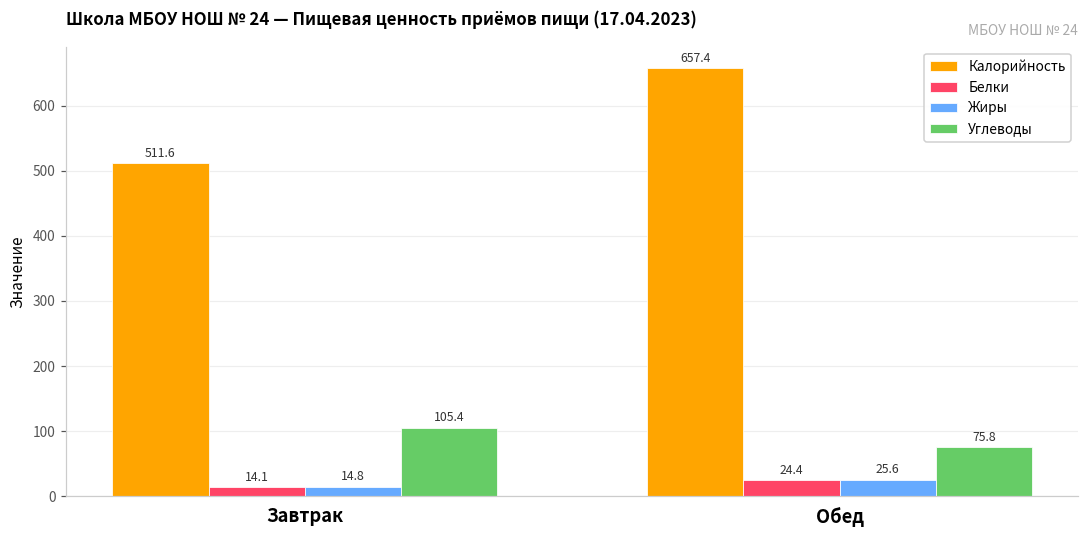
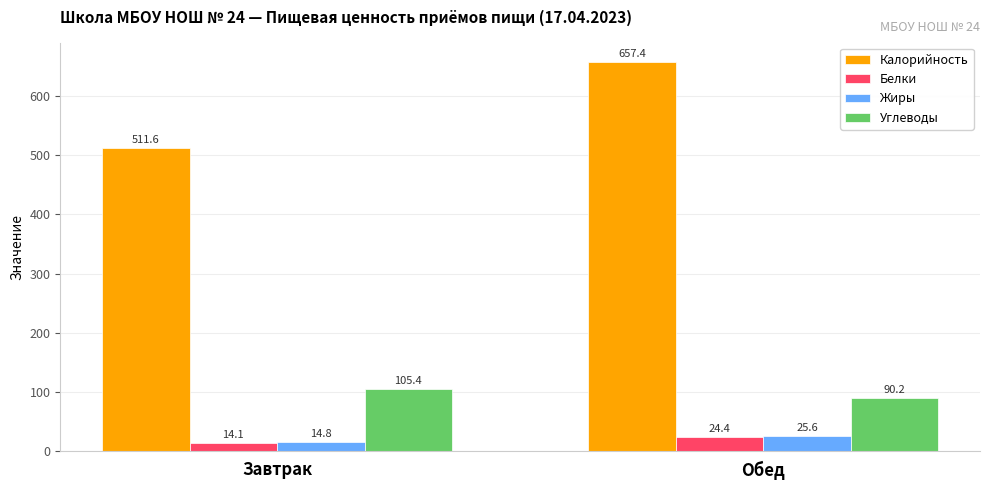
  {
    "Калорийность": {
      "Завтрак": 511.6,
      "Обед": 657.4
    },
    "Белки": {
      "Завтрак": 14.1,
      "Обед": 24.4
    },
    "Жиры": {
      "Завтрак": 14.8,
      "Обед": 25.6
    },
    "Углеводы": {
      "Завтрак": 105.4,
-     "Обед": 75.8
+     "Обед": 90.2
    }
  }
